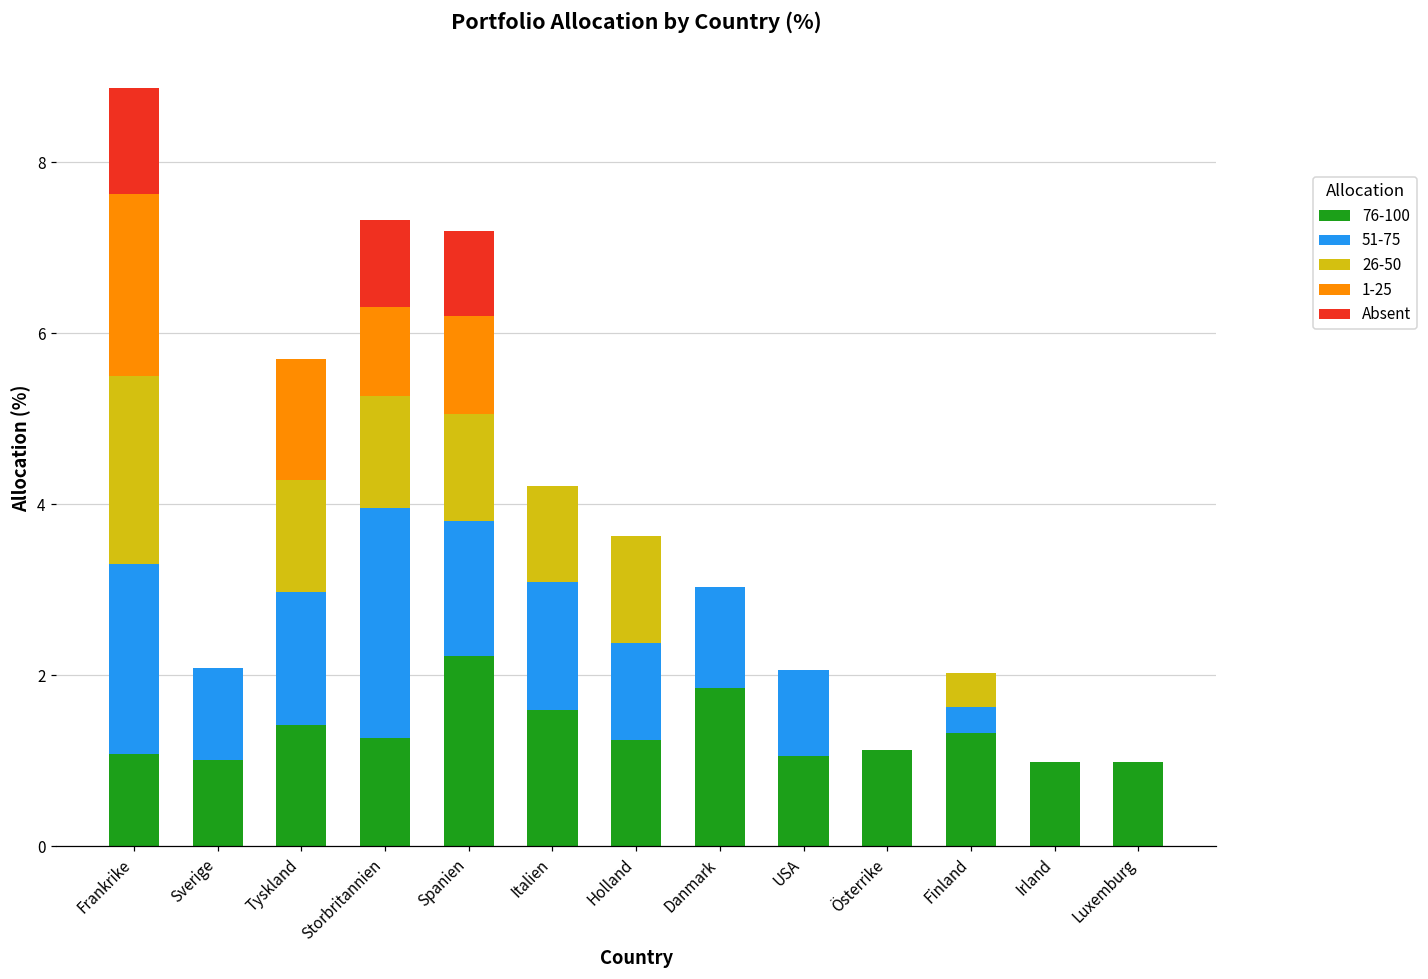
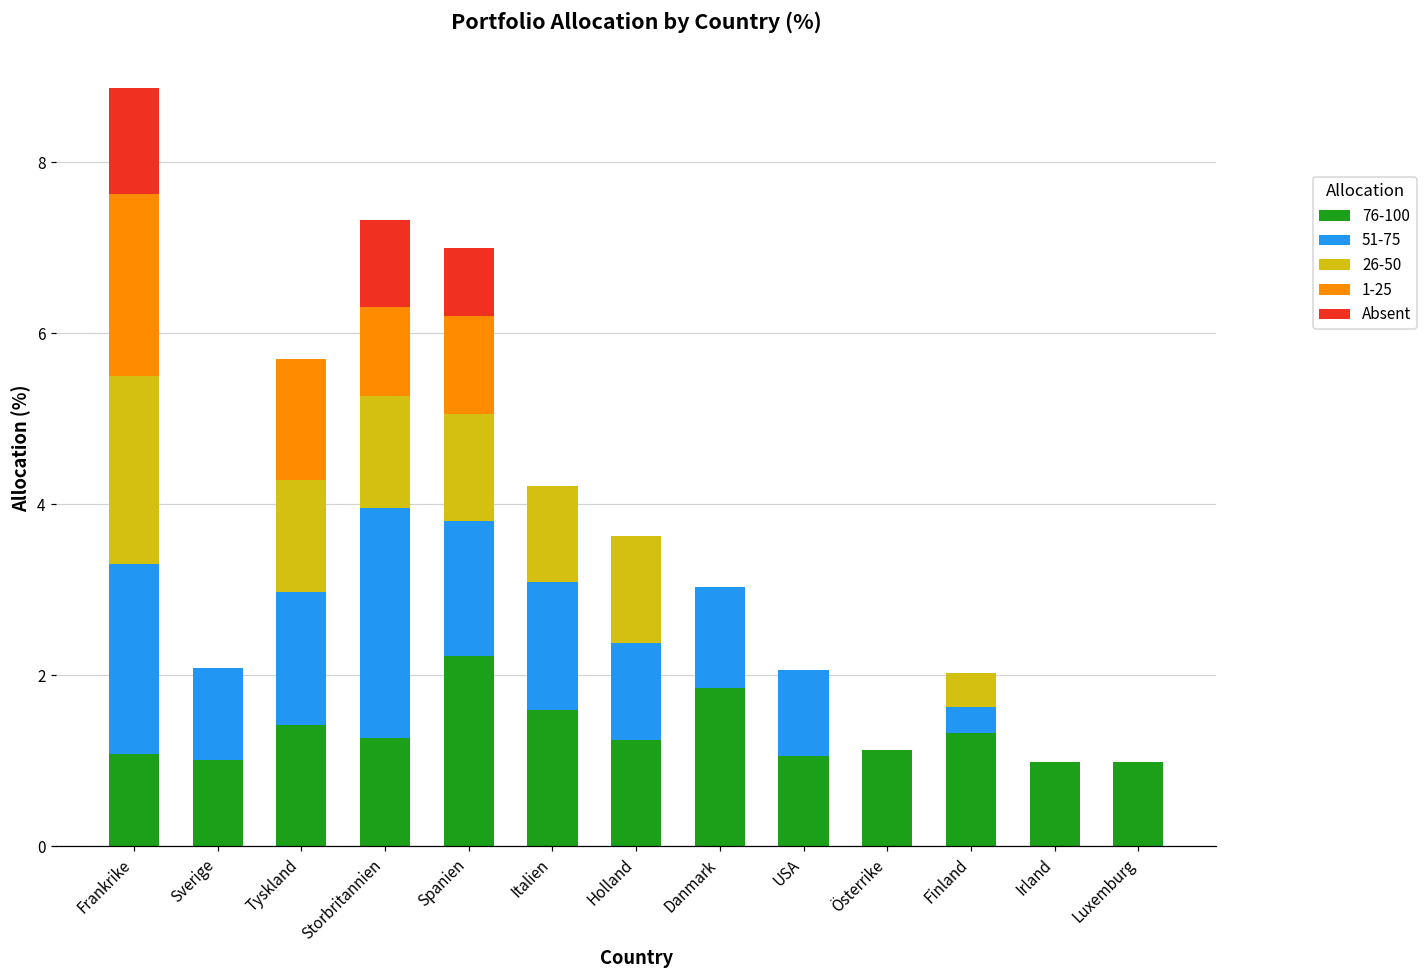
  {
    "76-100": {
      "Frankrike": 1.1,
      "Sverige": 1.0,
      "Tyskland": 1.4,
      "Storbritannien": 1.3,
      "Spanien": 2.2,
      "Italien": 1.6,
      "Holland": 1.2,
      "Danmark": 1.9,
      "USA": 1.1,
      "Österrike": 1.1,
      "Finland": 1.3,
      "Irland": 1.0,
      "Luxemburg": 1.0
    },
    "51-75": {
      "Frankrike": 2.2,
      "Sverige": 1.1,
      "Tyskland": 1.6,
      "Storbritannien": 2.7,
      "Spanien": 1.6,
      "Italien": 1.5,
      "Holland": 1.1,
      "Danmark": 1.2,
      "USA": 1.0,
      "Österrike": 0.0,
      "Finland": 0.3,
      "Irland": 0.0,
      "Luxemburg": 0.0
    },
    "26-50": {
      "Frankrike": 2.2,
      "Sverige": 0.0,
      "Tyskland": 1.3,
      "Storbritannien": 1.3,
      "Spanien": 1.3,
      "Italien": 1.1,
      "Holland": 1.2,
      "Danmark": 0.0,
      "USA": 0.0,
      "Österrike": 0.0,
      "Finland": 0.4,
      "Irland": 0.0,
      "Luxemburg": 0.0
    },
    "1-25": {
      "Frankrike": 2.1,
      "Sverige": 0.0,
      "Tyskland": 1.4,
      "Storbritannien": 1.0,
      "Spanien": 1.1,
      "Italien": 0.0,
      "Holland": 0.0,
      "Danmark": 0.0,
      "USA": 0.0,
      "Österrike": 0.0,
      "Finland": 0.0,
      "Irland": 0.0,
      "Luxemburg": 0.0
    },
    "Absent": {
      "Frankrike": 1.2,
      "Sverige": 0.0,
      "Tyskland": 0.0,
      "Storbritannien": 1.0,
-     "Spanien": 1.0,
+     "Spanien": 0.8,
      "Italien": 0.0,
      "Holland": 0.0,
      "Danmark": 0.0,
      "USA": 0.0,
      "Österrike": 0.0,
      "Finland": 0.0,
      "Irland": 0.0,
      "Luxemburg": 0.0
    }
  }
